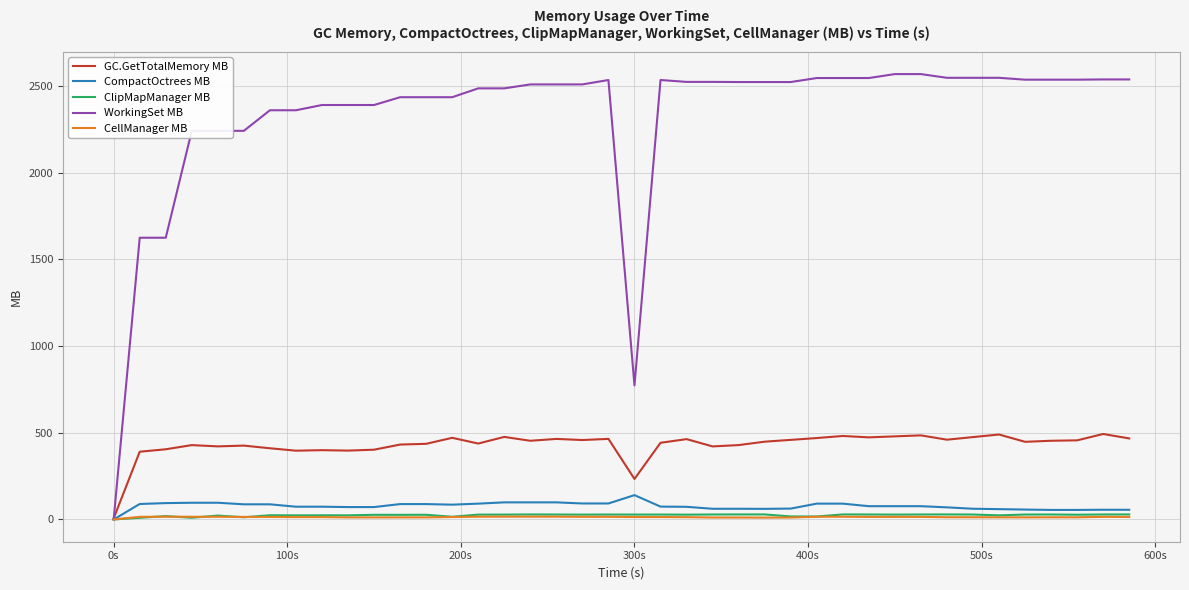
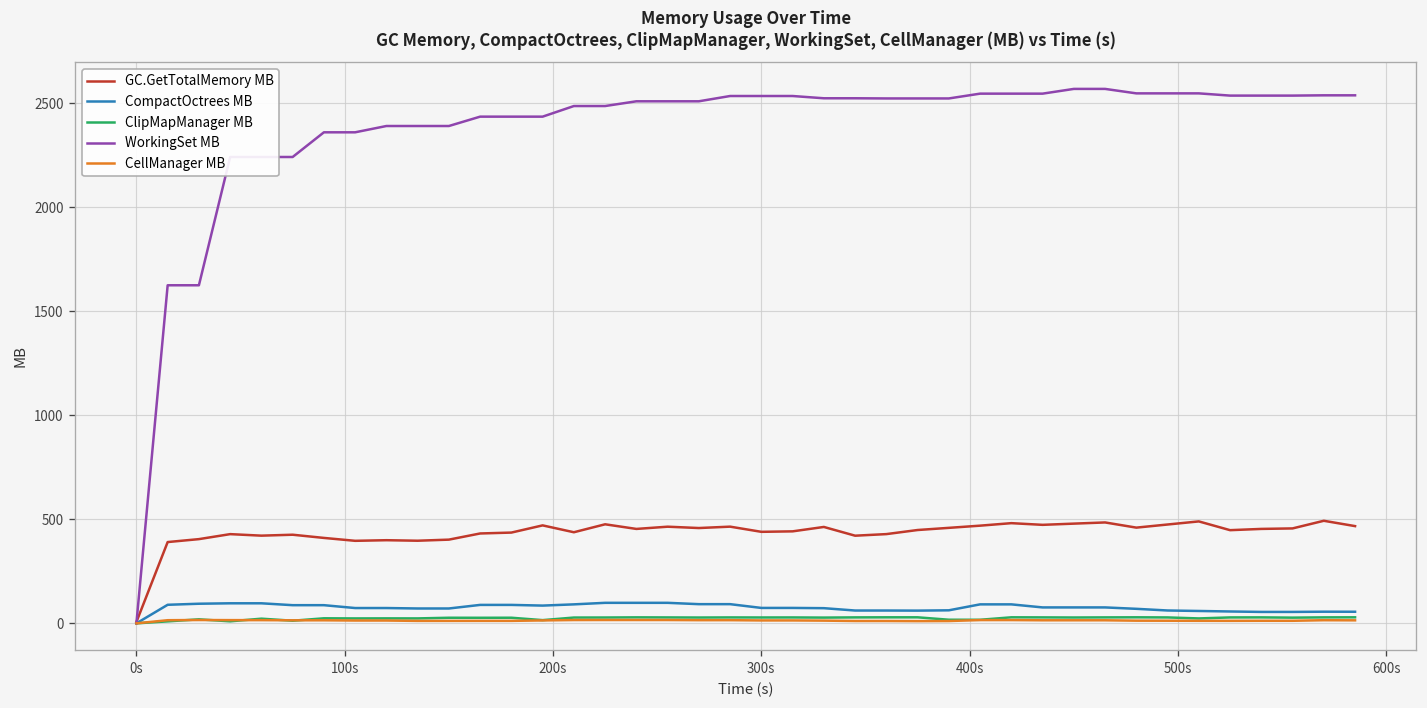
  {
    "GC.GetTotalMemory MB": {
-     "300s": 230
+     "300s": 440
    },
    "CompactOctrees MB": {
-     "300s": 140
+     "300s": 70
    },
    "WorkingSet MB": {
-     "300s": 770
+     "300s": 2540
    }
  }
